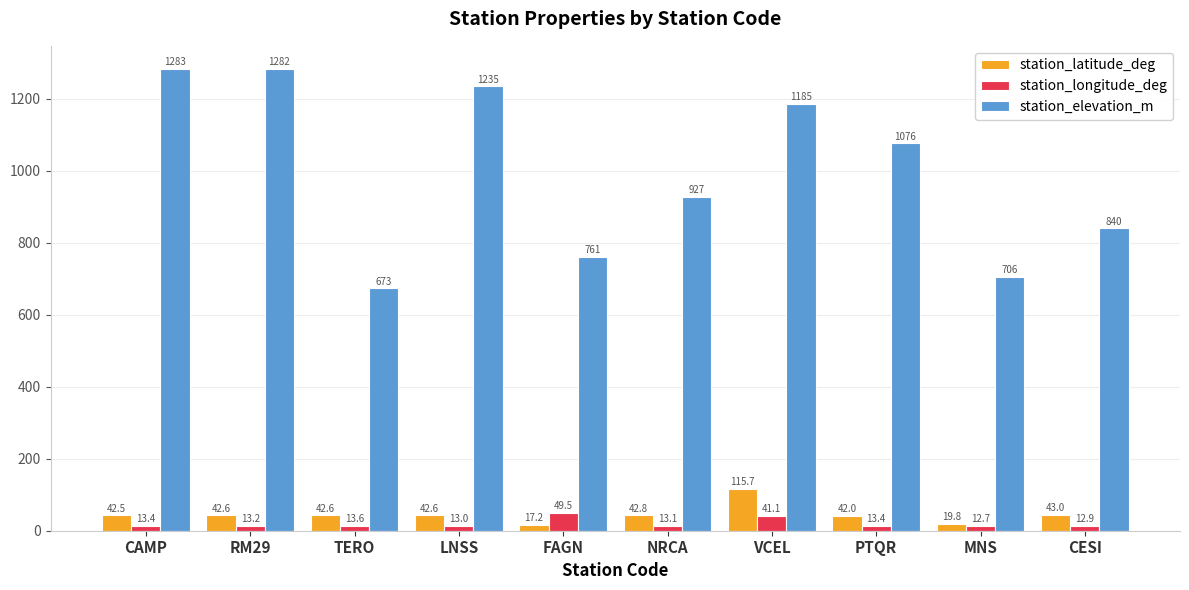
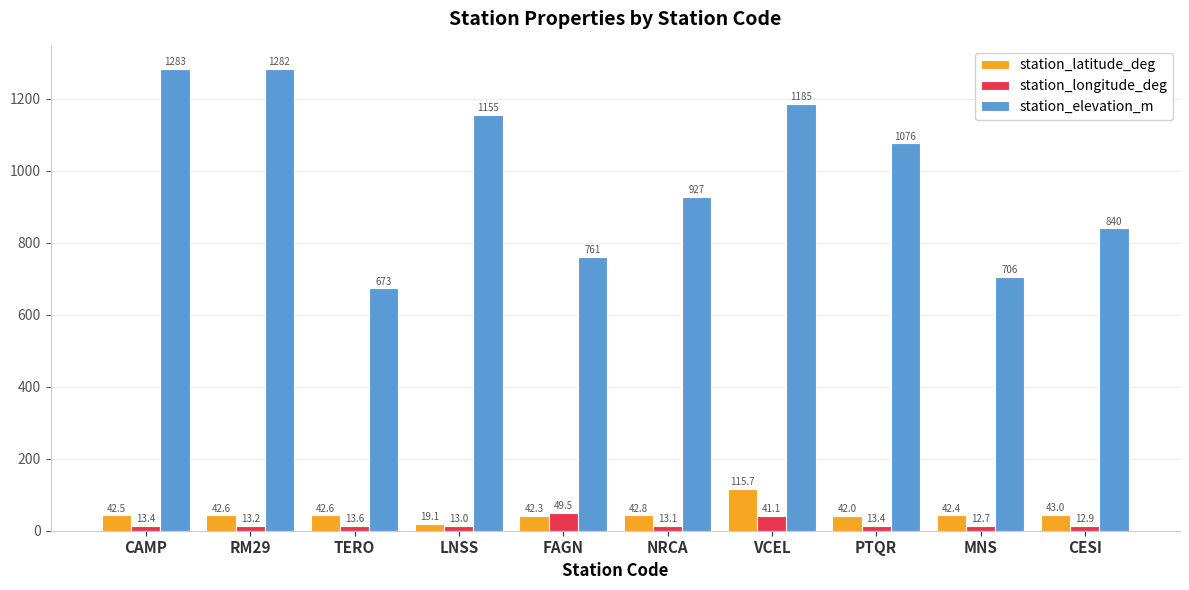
  {
    "station_latitude_deg": {
      "CAMP": 42.5,
      "RM29": 42.6,
      "TERO": 42.6,
-     "LNSS": 42.6,
-     "FAGN": 17.2,
+     "LNSS": 19.1,
+     "FAGN": 42.3,
      "NRCA": 42.8,
      "VCEL": 115.7,
      "PTQR": 42.0,
-     "MNS": 19.8,
+     "MNS": 42.4,
      "CESI": 43.0
    },
    "station_longitude_deg": {
      "CAMP": 13.4,
      "RM29": 13.2,
      "TERO": 13.6,
      "LNSS": 13.0,
      "FAGN": 49.5,
      "NRCA": 13.1,
      "VCEL": 41.1,
      "PTQR": 13.4,
      "MNS": 12.7,
      "CESI": 12.9
    },
    "station_elevation_m": {
      "CAMP": 1283,
      "RM29": 1282,
      "TERO": 673,
-     "LNSS": 1235,
+     "LNSS": 1155,
      "FAGN": 761,
      "NRCA": 927,
      "VCEL": 1185,
      "PTQR": 1076,
      "MNS": 706,
      "CESI": 840
    }
  }
